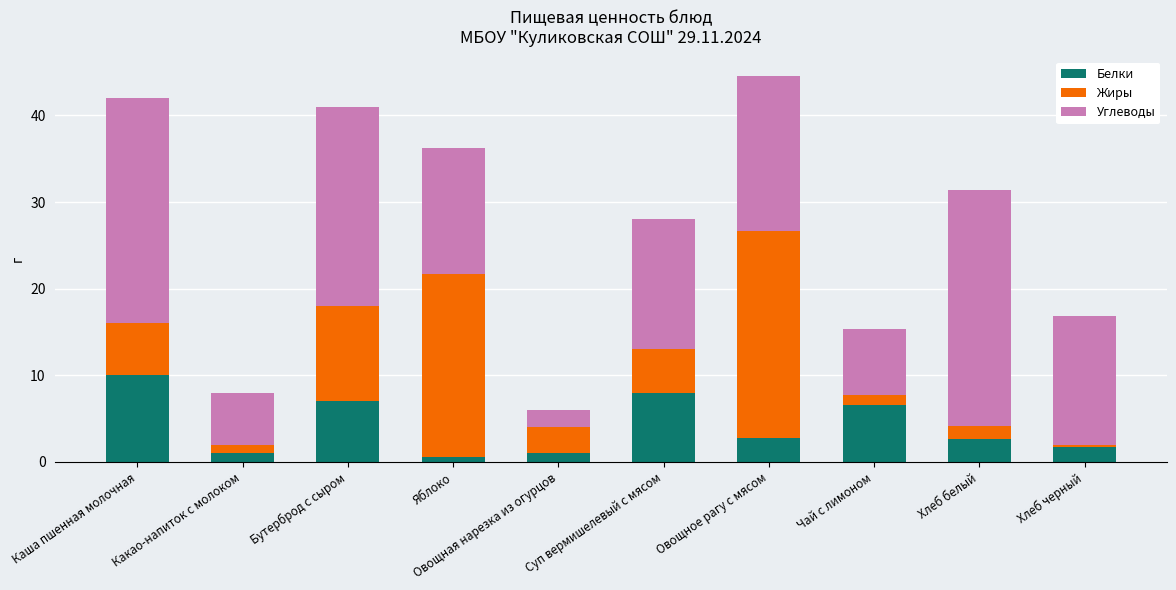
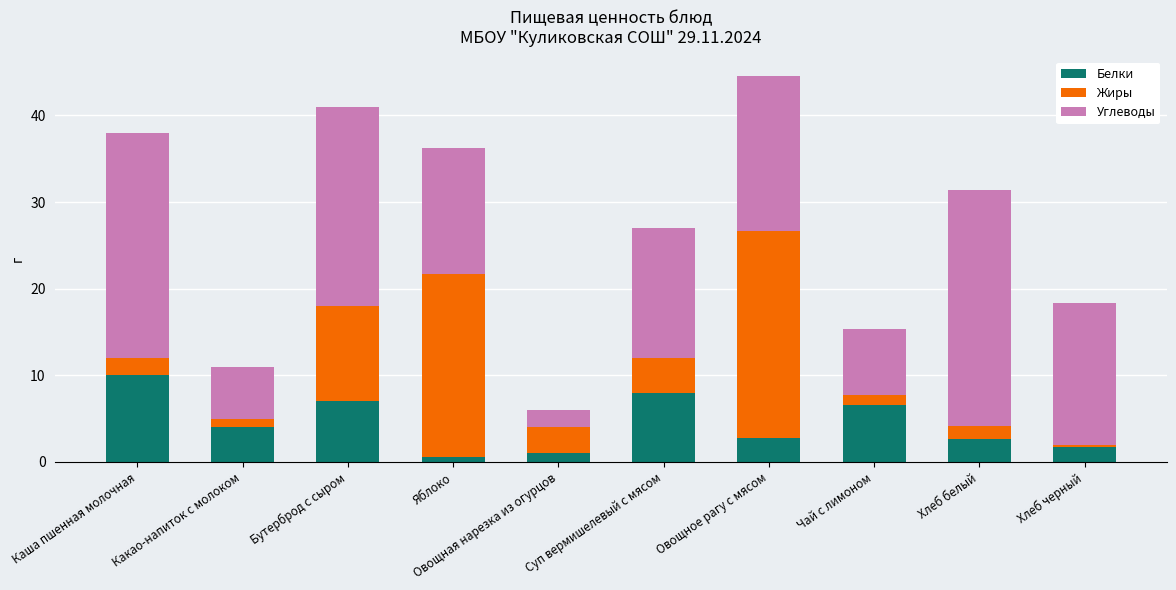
  {
    "Белки": {
      "Каша пшенная молочная": 10,
-     "Какао-напиток с молоком": 1,
+     "Какао-напиток с молоком": 4,
      "Бутерброд с сыром": 7,
      "Яблоко": 1,
      "Овощная нарезка из огурцов": 1,
      "Суп вермишелевый с мясом": 8,
      "Овощное рагу с мясом": 3,
      "Чай с лимоном": 7,
      "Хлеб белый": 3,
      "Хлеб черный": 2
    },
    "Жиры": {
-     "Каша пшенная молочная": 6,
+     "Каша пшенная молочная": 2,
      "Какао-напиток с молоком": 1,
      "Бутерброд с сыром": 11,
      "Яблоко": 21,
      "Овощная нарезка из огурцов": 3,
-     "Суп вермишелевый с мясом": 5,
+     "Суп вермишелевый с мясом": 4,
      "Овощное рагу с мясом": 24,
      "Чай с лимоном": 1,
      "Хлеб белый": 1,
      "Хлеб черный": 0
    },
    "Углеводы": {
      "Каша пшенная молочная": 26,
      "Какао-напиток с молоком": 6,
      "Бутерброд с сыром": 23,
      "Яблоко": 15,
      "Овощная нарезка из огурцов": 2,
      "Суп вермишелевый с мясом": 15,
      "Овощное рагу с мясом": 18,
      "Чай с лимоном": 8,
      "Хлеб белый": 27,
-     "Хлеб черный": 15
+     "Хлеб черный": 16
    }
  }
